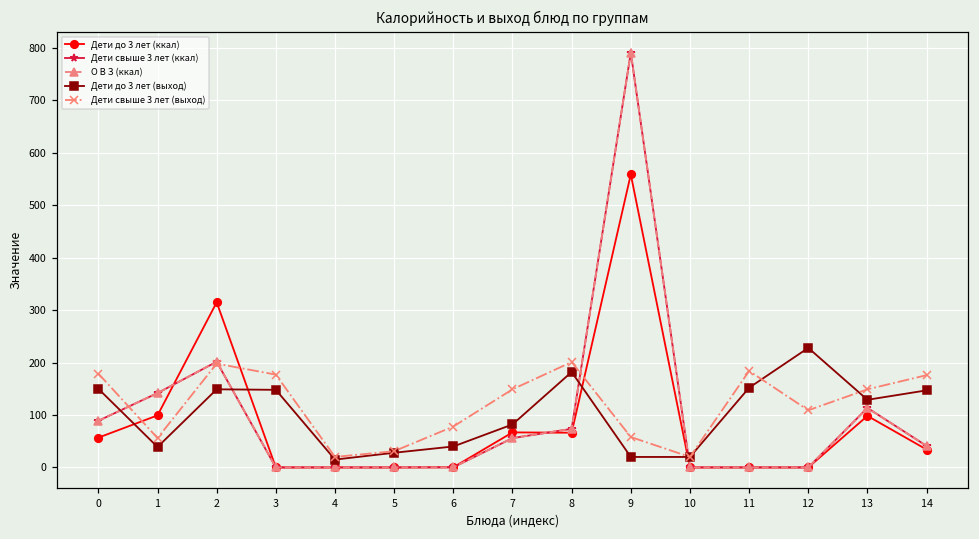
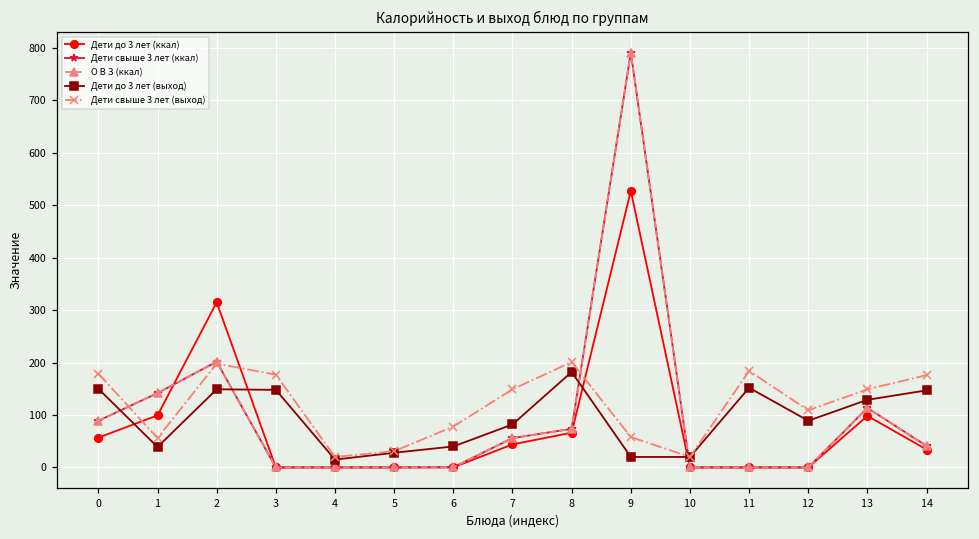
  {
    "Дети до 3 лет (ккал)": {
      "0": 60,
      "1": 100,
      "2": 310,
-     "7": 70,
+     "7": 40,
      "8": 70,
-     "9": 560,
+     "9": 530,
      "13": 100,
      "14": 30
    },
    "Дети до 3 лет (выход)": {
      "0": 150,
      "1": 40,
      "2": 150,
      "3": 150,
      "6": 40,
      "7": 80,
      "8": 180,
      "9": 20,
      "11": 150,
-     "12": 230,
+     "12": 90,
      "13": 130,
      "14": 150
    }
  }
